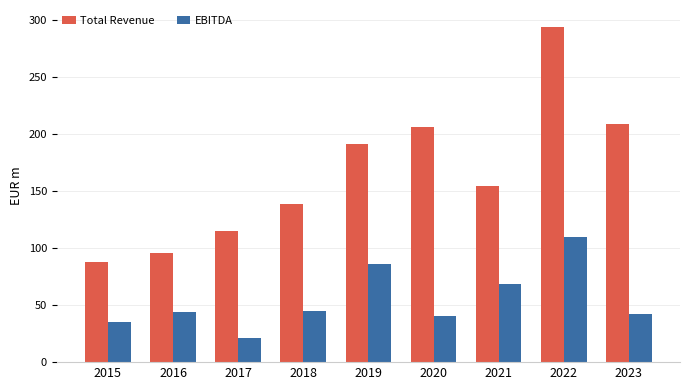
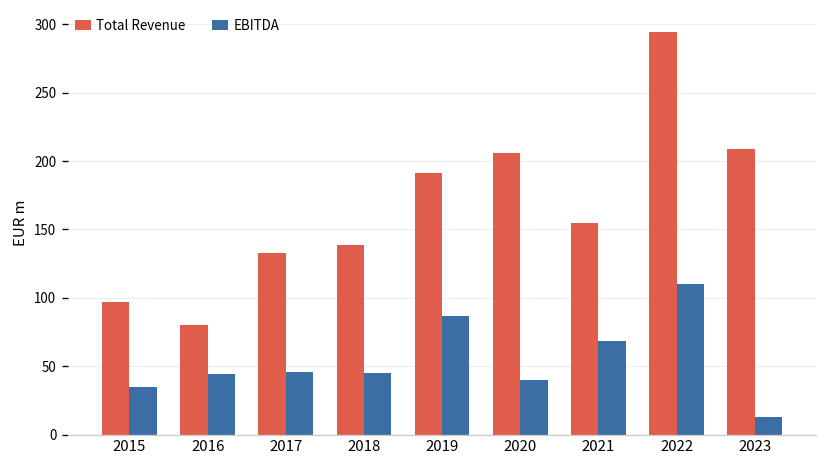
  {
    "Total Revenue": {
-     "2015": 88,
-     "2016": 96,
-     "2017": 115,
+     "2015": 97,
+     "2016": 80,
+     "2017": 133,
      "2018": 139,
      "2019": 192,
      "2020": 206,
      "2021": 155,
      "2022": 294,
      "2023": 209
    },
    "EBITDA": {
      "2015": 35,
      "2016": 44,
-     "2017": 21,
+     "2017": 45,
      "2018": 45,
      "2019": 87,
      "2020": 40,
      "2021": 69,
      "2022": 110,
-     "2023": 43
+     "2023": 13
    }
  }
